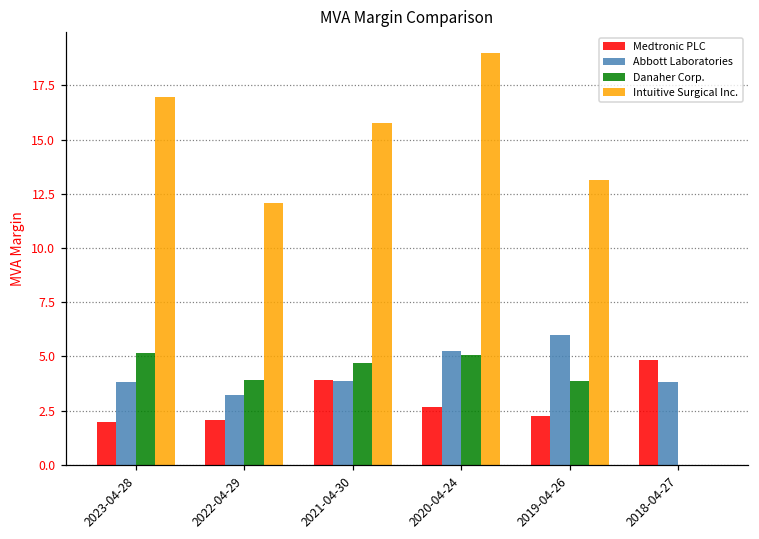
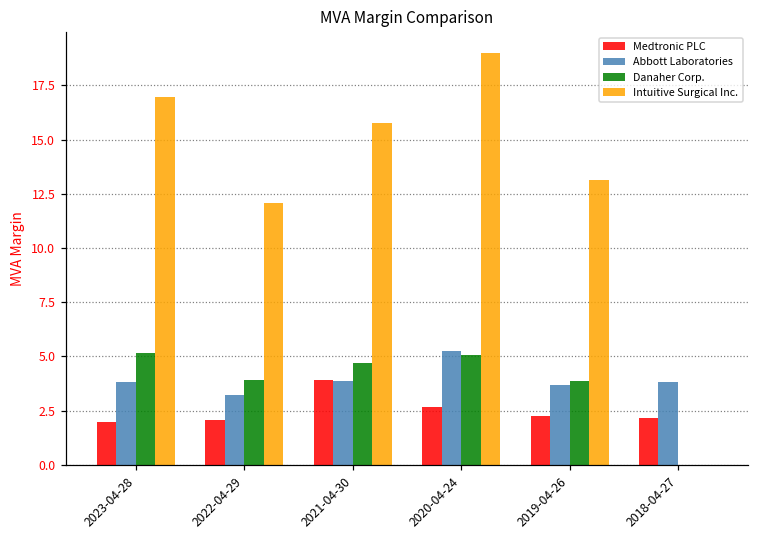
  {
    "Medtronic PLC": {
      "2023-04-28": 2.0,
      "2022-04-29": 2.1,
      "2021-04-30": 3.9,
      "2020-04-24": 2.6,
      "2019-04-26": 2.2,
-     "2018-04-27": 4.9
+     "2018-04-27": 2.2
    },
    "Abbott Laboratories": {
      "2023-04-28": 3.8,
      "2022-04-29": 3.2,
      "2021-04-30": 3.8,
      "2020-04-24": 5.2,
-     "2019-04-26": 6.0,
+     "2019-04-26": 3.7,
      "2018-04-27": 3.8
    },
    "Danaher Corp.": {
      "2023-04-28": 5.2,
      "2022-04-29": 3.9,
      "2021-04-30": 4.7,
      "2020-04-24": 5.1,
      "2019-04-26": 3.8,
      "2018-04-27": 0.0
    },
    "Intuitive Surgical Inc.": {
      "2023-04-28": 17.0,
      "2022-04-29": 12.1,
      "2021-04-30": 15.8,
      "2020-04-24": 19.0,
      "2019-04-26": 13.1,
      "2018-04-27": 0.0
    }
  }
